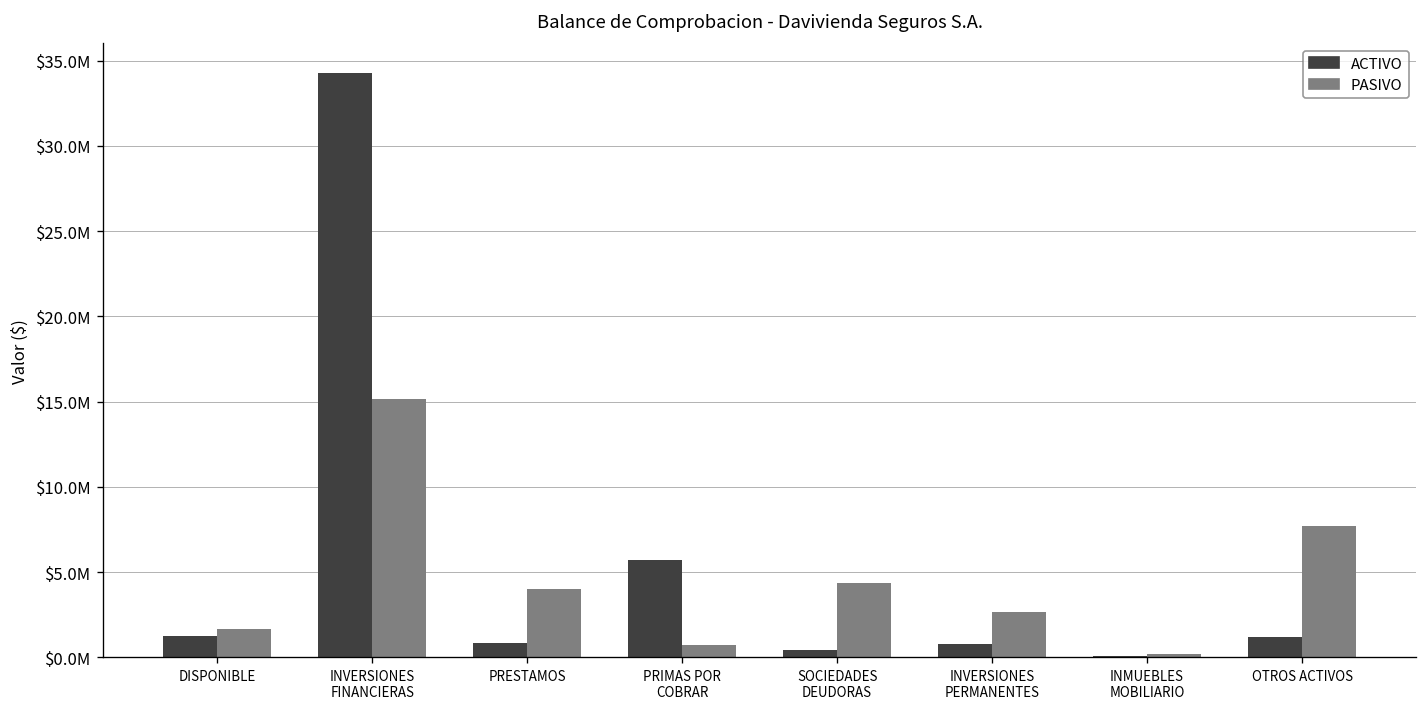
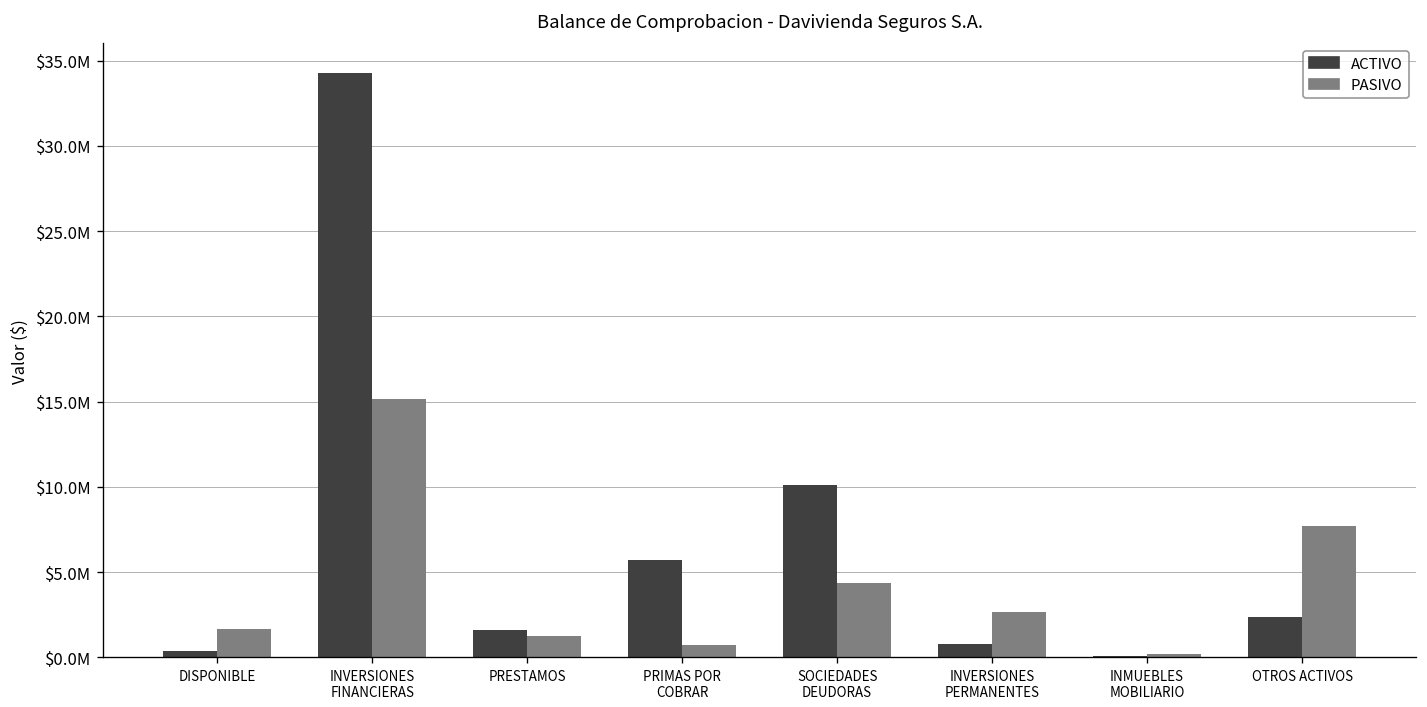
  {
    "ACTIVO": {
-     "DISPONIBLE": "$1200000",
+     "DISPONIBLE": "$400000",
      "INVERSIONES FINANCIERAS": "$34300000",
-     "PRESTAMOS": "$800000",
+     "PRESTAMOS": "$1600000",
      "PRIMAS POR COBRAR": "$5700000",
-     "SOCIEDADES DEUDORAS": "$400000",
+     "SOCIEDADES DEUDORAS": "$10100000",
      "INVERSIONES PERMANENTES": "$800000",
-     "OTROS ACTIVOS": "$1200000"
+     "OTROS ACTIVOS": "$2300000"
    },
    "PASIVO": {
      "DISPONIBLE": "$1700000",
      "INVERSIONES FINANCIERAS": "$15200000",
-     "PRESTAMOS": "$4000000",
+     "PRESTAMOS": "$1200000",
      "PRIMAS POR COBRAR": "$700000",
      "SOCIEDADES DEUDORAS": "$4400000",
      "INVERSIONES PERMANENTES": "$2700000",
      "INMUEBLES MOBILIARIO": "$200000",
      "OTROS ACTIVOS": "$7700000"
    }
  }
